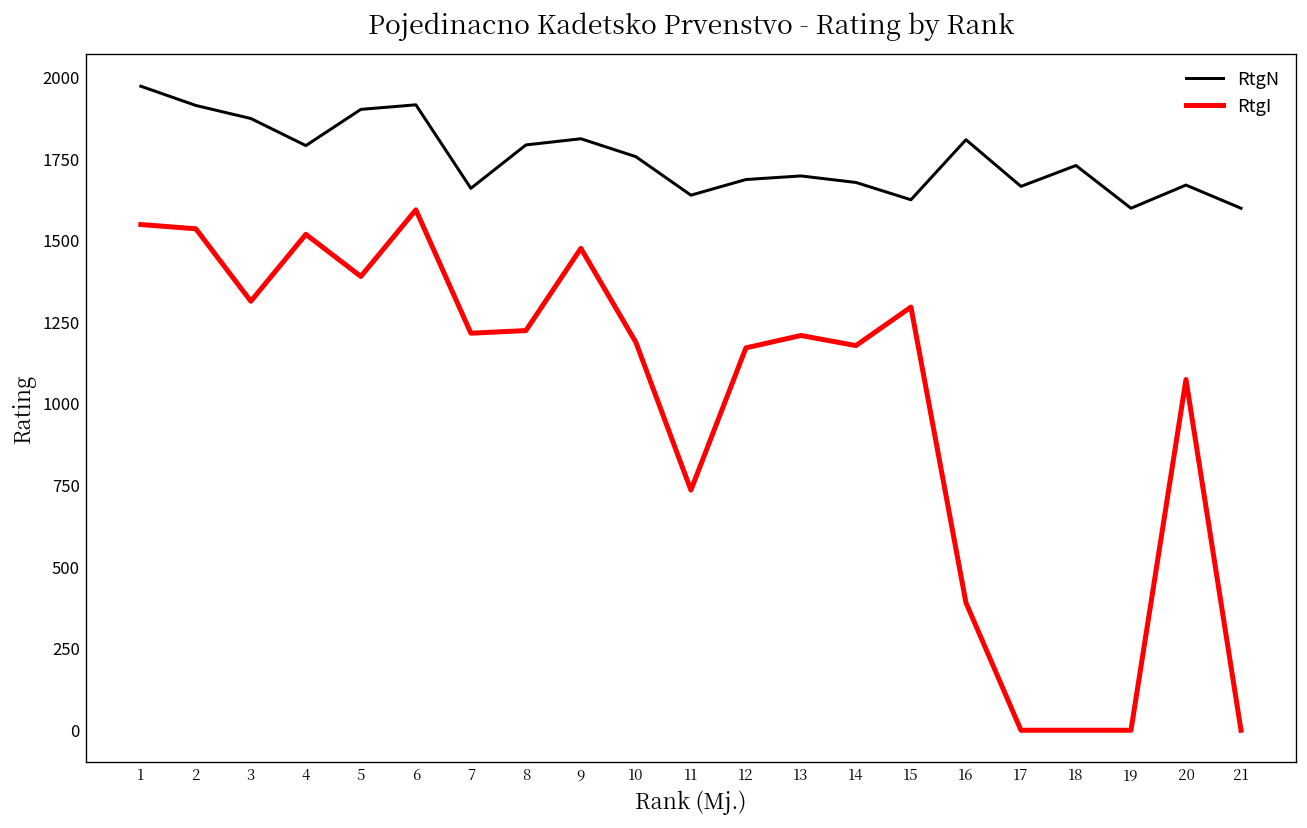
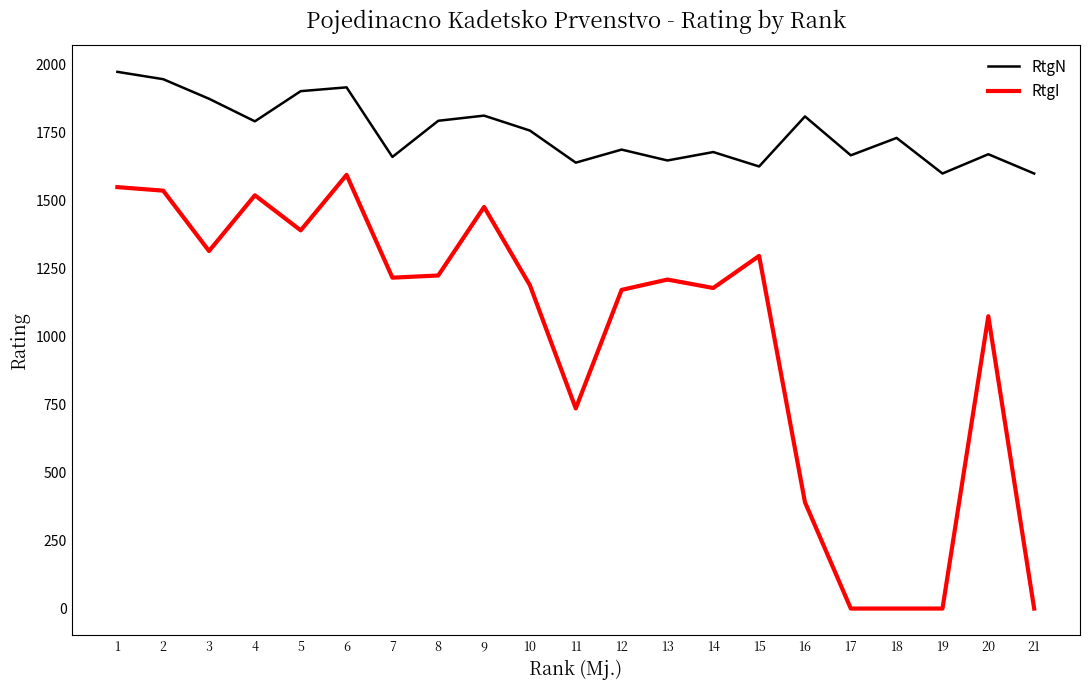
  {
    "RtgN": {
      "1": 1970,
-     "2": 1920,
+     "2": 1950,
      "3": 1880,
      "4": 1790,
      "5": 1900,
      "6": 1920,
      "7": 1660,
      "8": 1790,
      "9": 1810,
      "10": 1760,
      "11": 1640,
      "12": 1690,
-     "13": 1700,
+     "13": 1650,
      "14": 1680,
      "15": 1630,
      "16": 1810,
      "17": 1670,
      "18": 1730,
      "19": 1600,
      "20": 1670,
      "21": 1600
    },
    "RtgI": {
      "1": 1550,
      "2": 1540,
      "3": 1320,
      "4": 1520,
      "5": 1390,
      "6": 1600,
      "7": 1220,
      "8": 1230,
      "9": 1480,
      "10": 1190,
      "11": 740,
      "12": 1170,
      "13": 1210,
      "14": 1180,
      "15": 1300,
      "16": 390,
      "17": 0,
      "18": 0,
      "19": 0,
      "20": 1080,
      "21": 0
    }
  }
